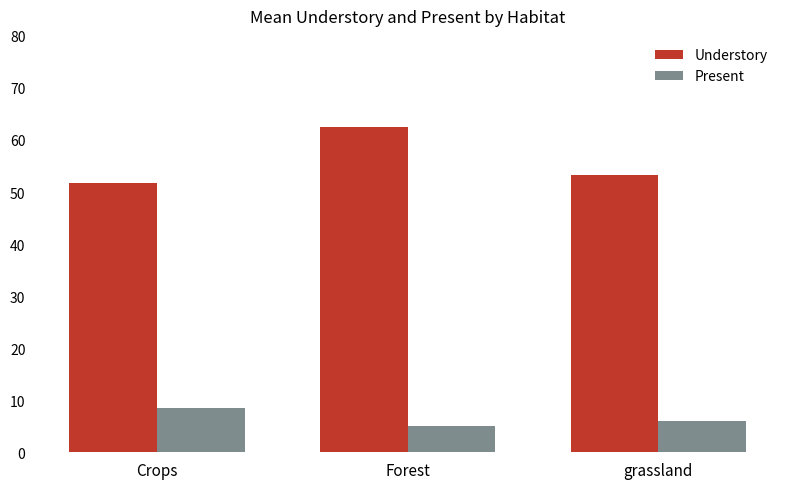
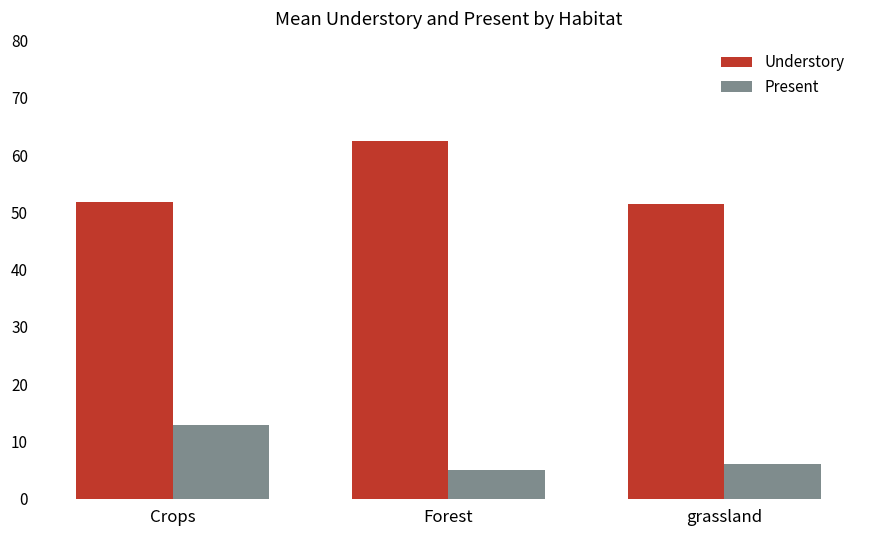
  {
    "Understory": {
      "Crops": 52,
      "Forest": 62,
-     "grassland": 53
+     "grassland": 51
    },
    "Present": {
-     "Crops": 9,
+     "Crops": 13,
      "Forest": 5,
      "grassland": 6
    }
  }
